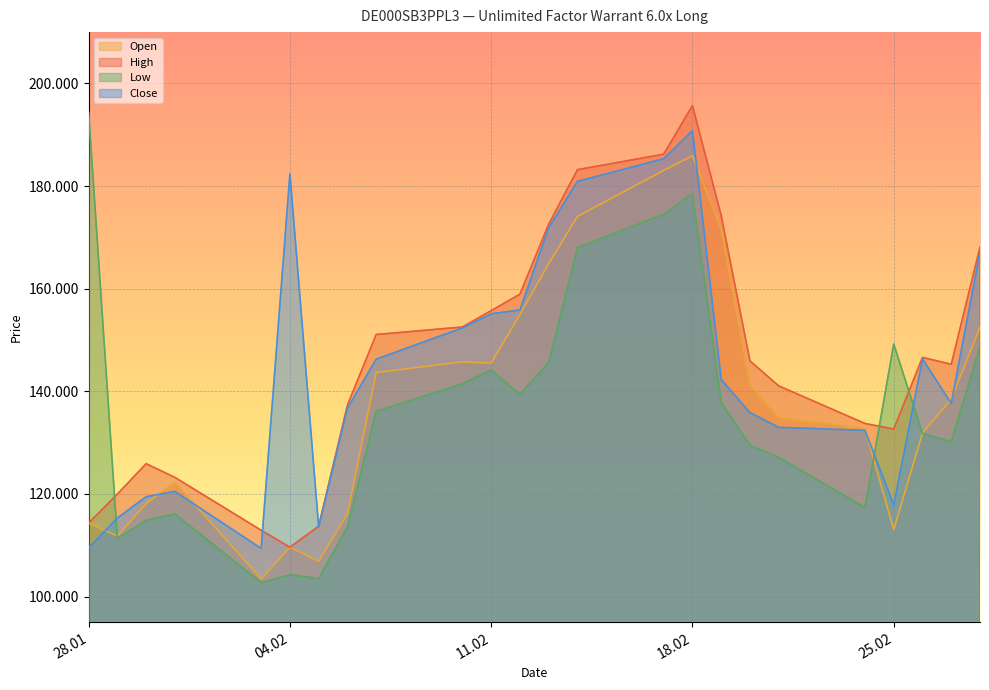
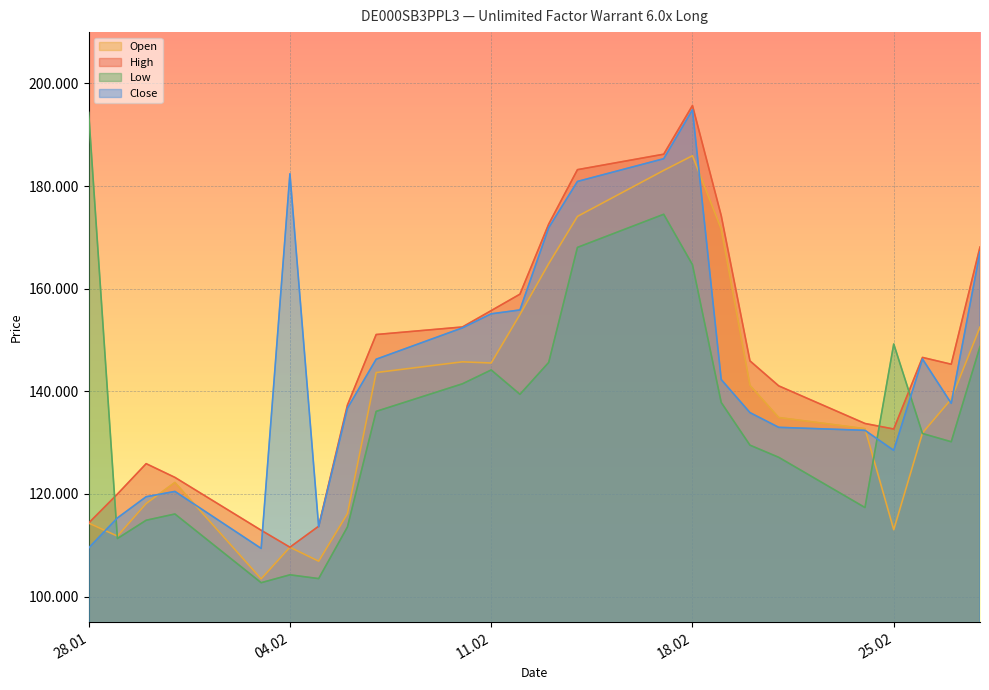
  {
    "Low": {
      "28.01": 194,
      "04.02": 104,
      "11.02": 144,
-     "18.02": 179,
+     "18.02": 165,
      "25.02": 149
    },
    "Close": {
      "28.01": 109,
      "04.02": 182,
      "11.02": 155,
-     "18.02": 191,
-     "25.02": 118
+     "18.02": 195,
+     "25.02": 128
    }
  }
